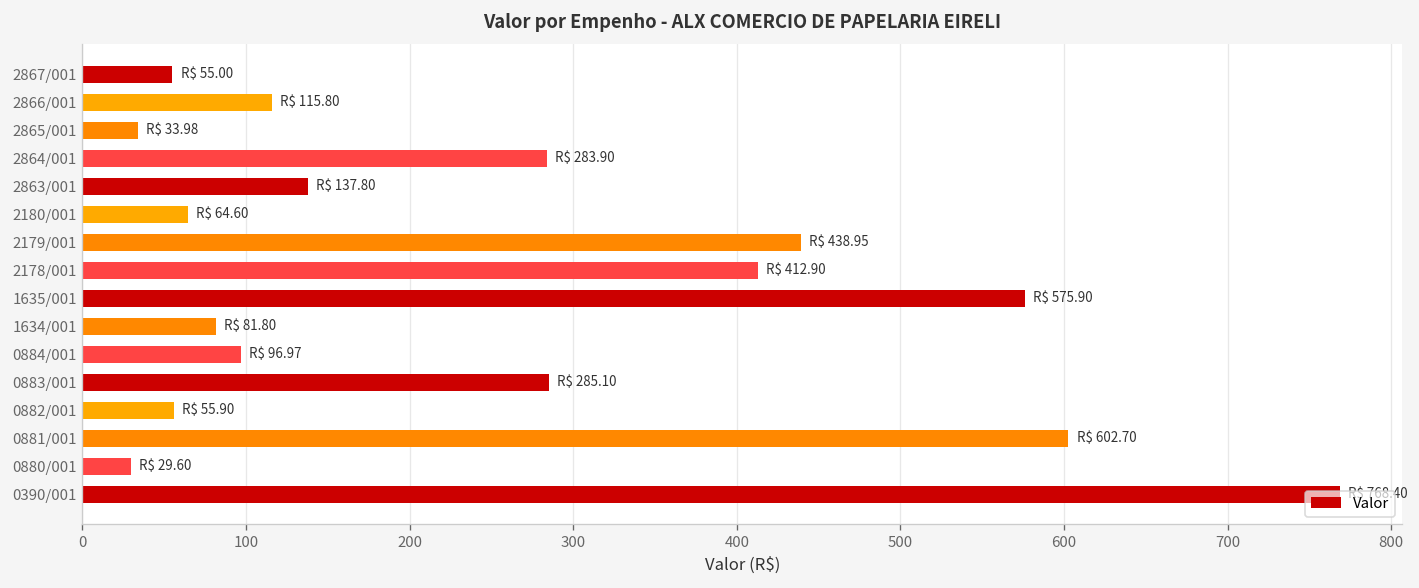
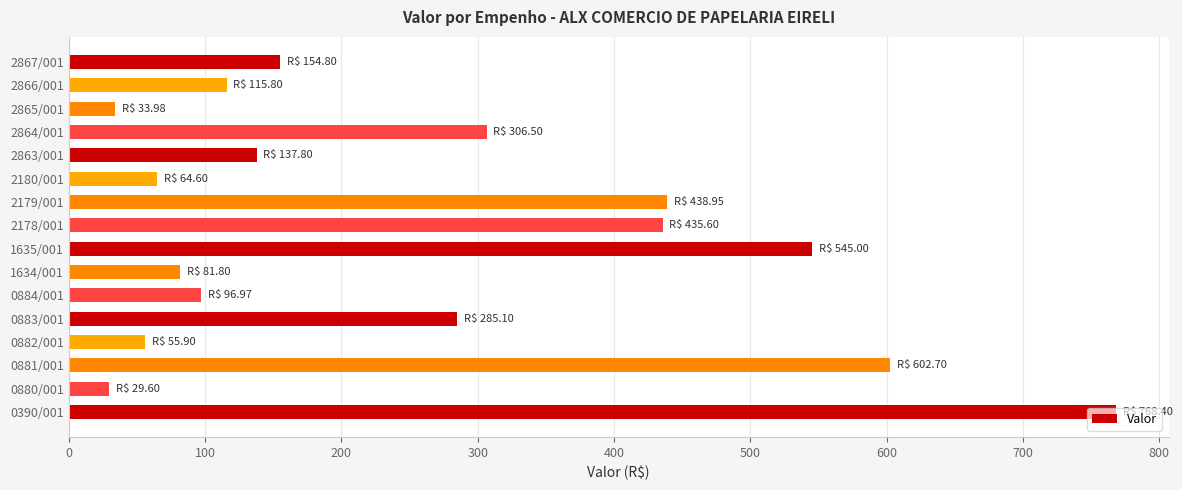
  {
-   "2867/001": 55.00,
+   "2867/001": 154.80,
    "2866/001": 115.80,
    "2865/001": 33.98,
-   "2864/001": 283.90,
+   "2864/001": 306.50,
    "2863/001": 137.80,
    "2180/001": 64.60,
    "2179/001": 438.95,
-   "2178/001": 412.90,
-   "1635/001": 575.90,
+   "2178/001": 435.60,
+   "1635/001": 545.00,
    "1634/001": 81.80,
    "0884/001": 96.97,
    "0883/001": 285.10,
    "0882/001": 55.90,
    "0881/001": 602.70,
    "0880/001": 29.60
  }
